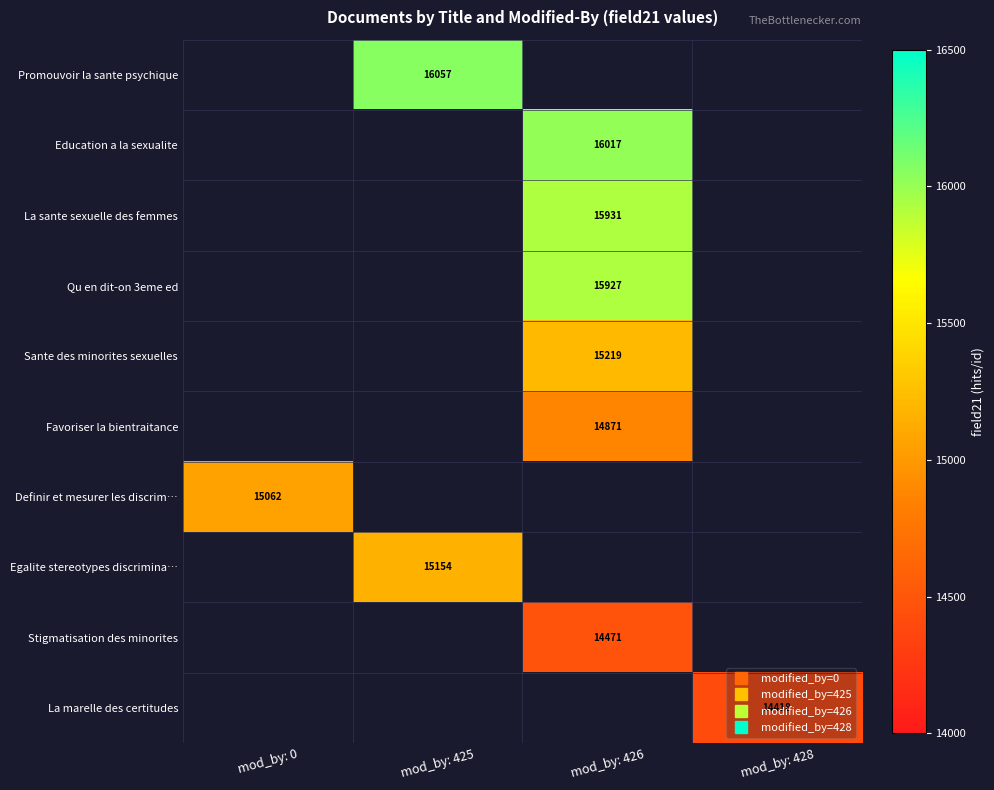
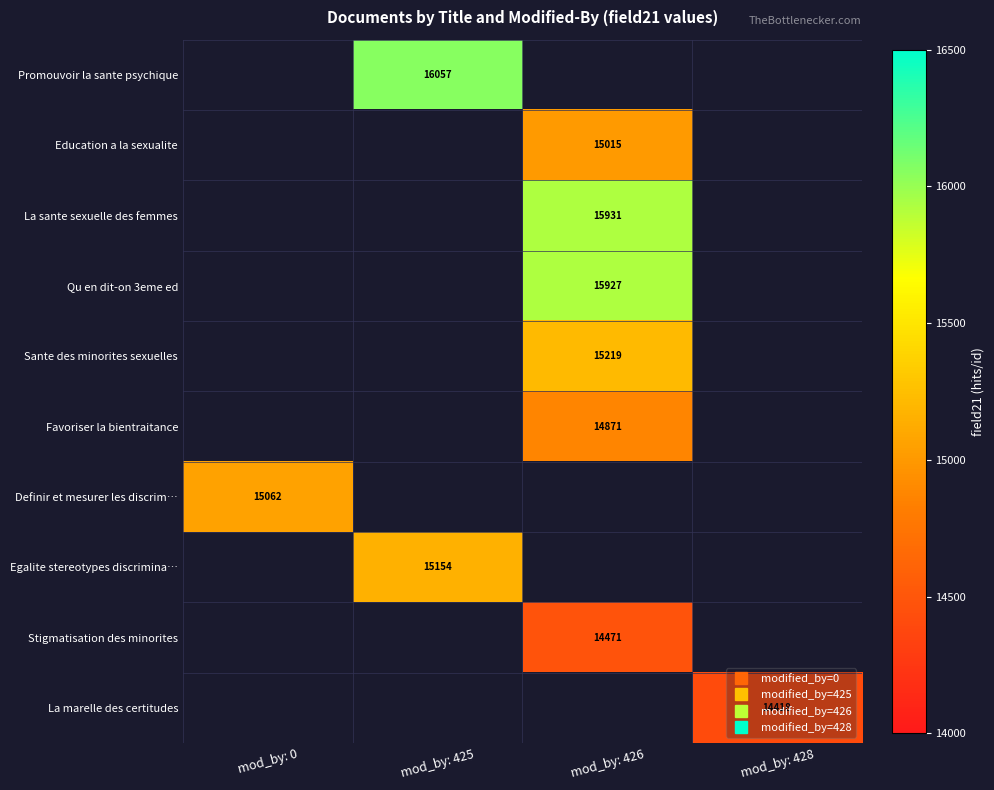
  {
    "Promouvoir la sante psychique": {
      "mod_by: 425": 16057
    },
    "Education a la sexualite": {
-     "mod_by: 426": 16017
+     "mod_by: 426": 15015
    },
    "La sante sexuelle des femmes": {
      "mod_by: 426": 15931
    },
    "Qu en dit-on 3eme ed": {
      "mod_by: 426": 15927
    },
    "Sante des minorites sexuelles": {
      "mod_by: 426": 15219
    },
    "Favoriser la bientraitance": {
      "mod_by: 426": 14871
    },
    "Definir et mesurer les discrim…": {
      "mod_by: 0": 15062
    },
    "Egalite stereotypes discrimina…": {
      "mod_by: 425": 15154
    },
    "Stigmatisation des minorites": {
      "mod_by: 426": 14471
    }
  }
